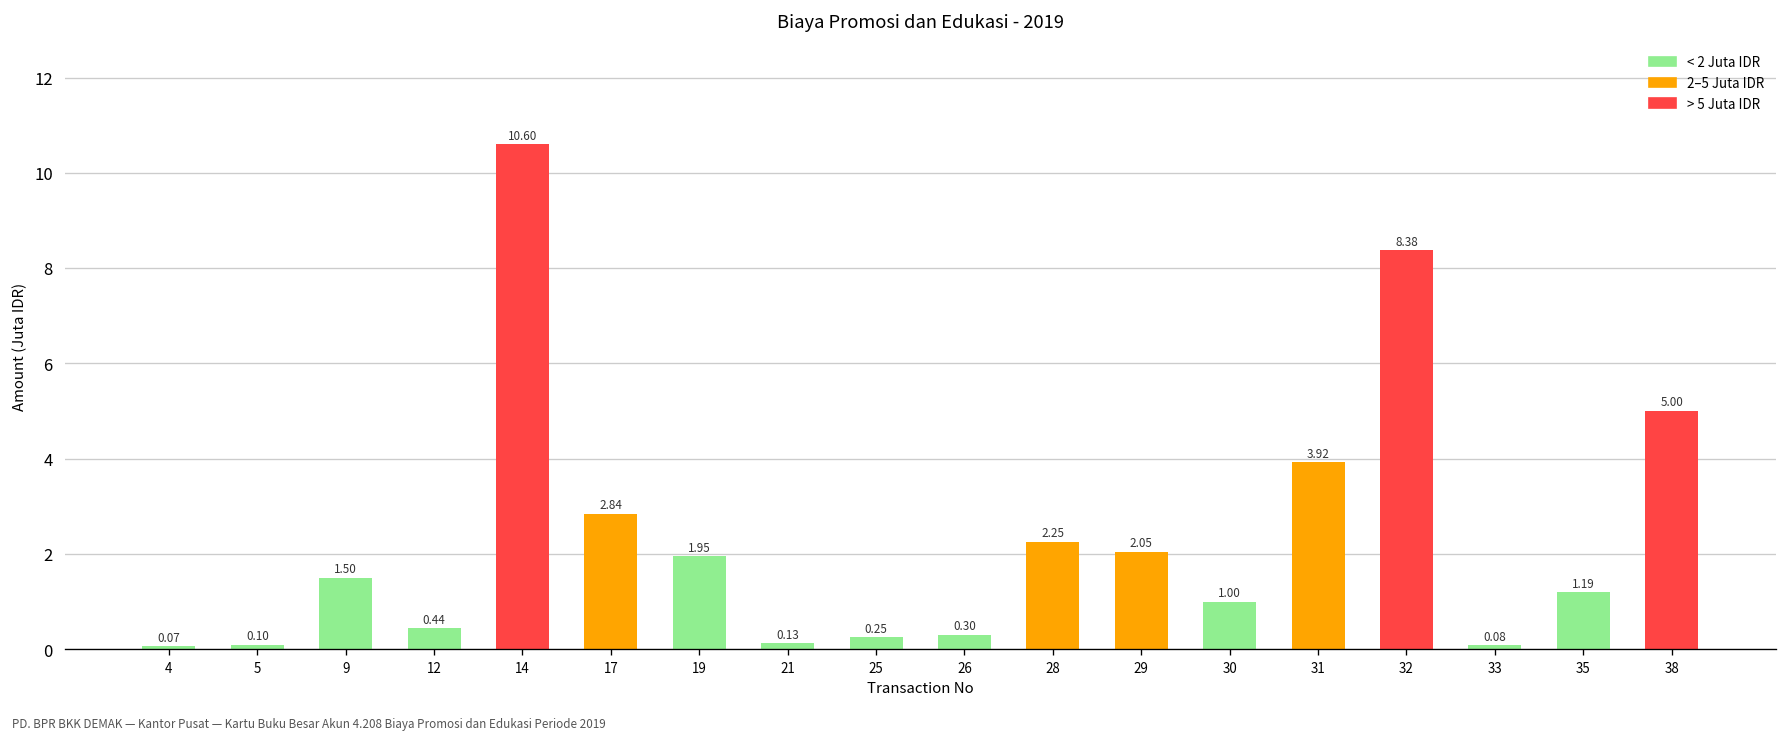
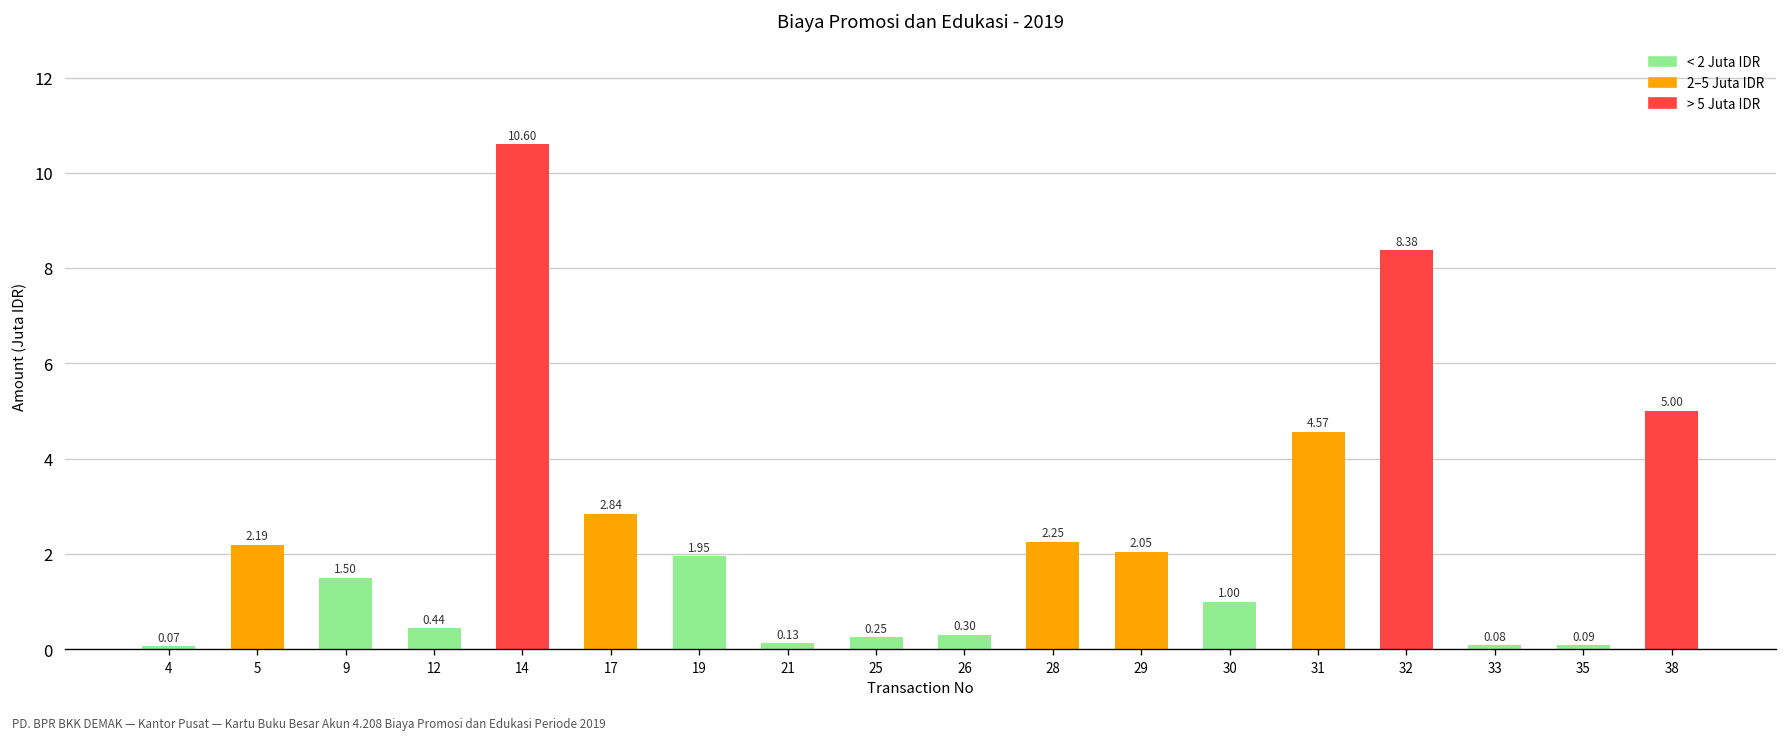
  {
    "4": 0.07,
-   "5": 0.10,
+   "5": 2.19,
    "9": 1.50,
    "12": 0.44,
    "14": 10.60,
    "17": 2.84,
    "19": 1.95,
    "21": 0.13,
    "25": 0.25,
    "26": 0.30,
    "28": 2.25,
    "29": 2.05,
    "30": 1.00,
-   "31": 3.92,
+   "31": 4.57,
    "32": 8.38,
    "33": 0.08,
-   "35": 1.19,
+   "35": 0.09,
    "38": 5.00
  }
